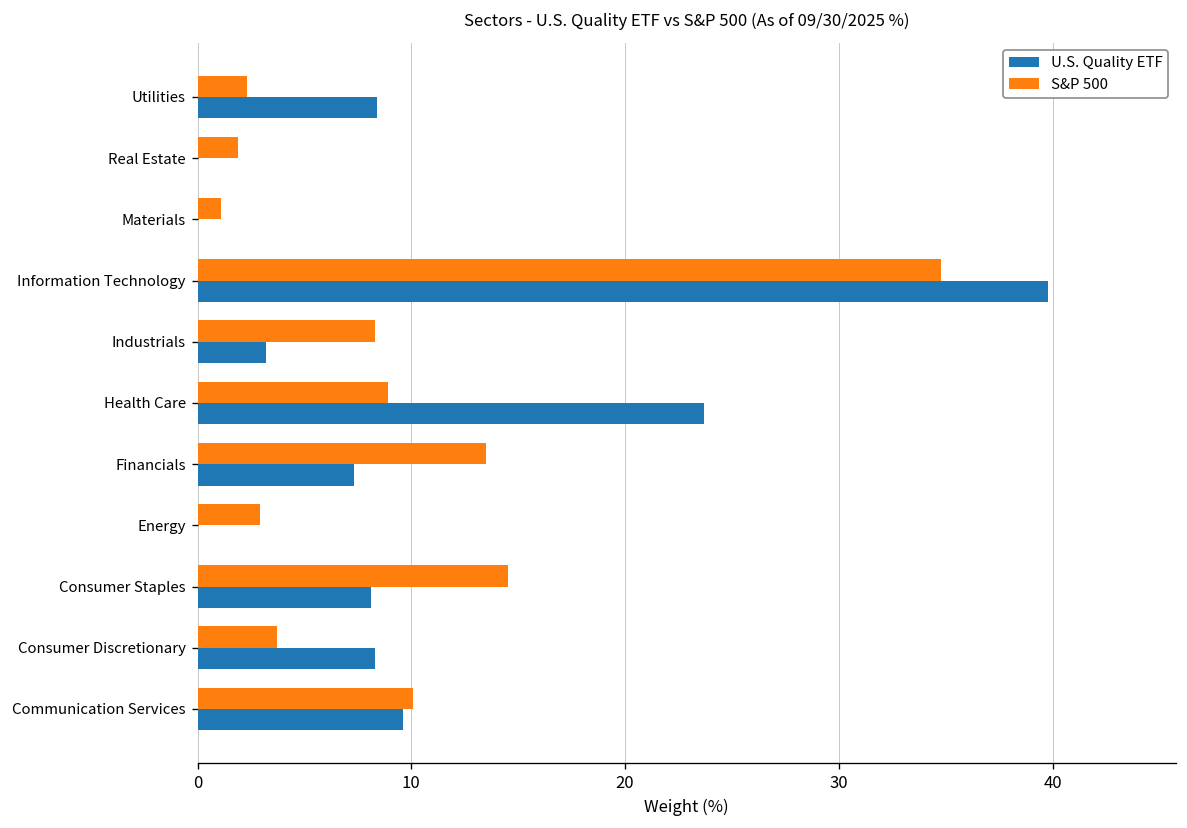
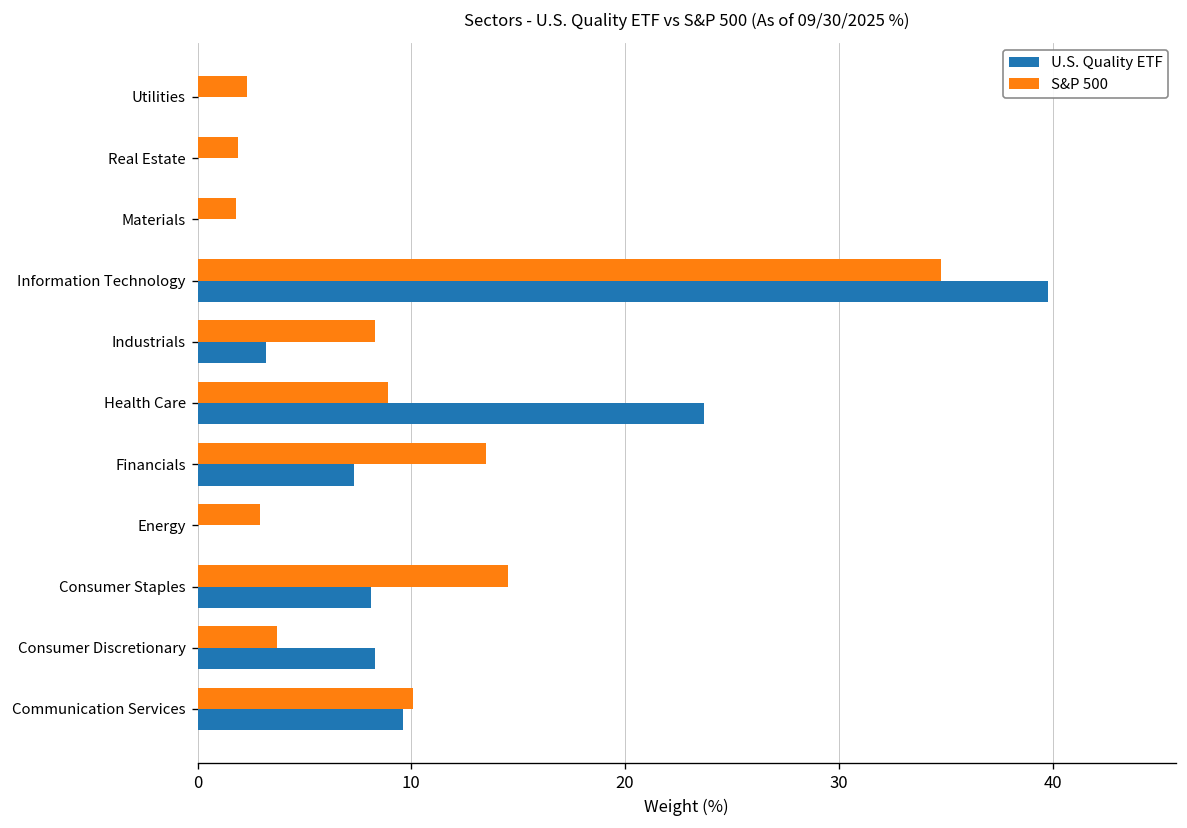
  {
    "U.S. Quality ETF": {
-     "Utilities": 8.4,
+     "Utilities": 0.0,
      "Real Estate": 0.0,
      "Materials": 0.0,
      "Information Technology": 39.8,
      "Industrials": 3.2,
      "Health Care": 23.7,
      "Financials": 7.3,
      "Energy": 0.0,
      "Consumer Staples": 8.1,
      "Consumer Discretionary": 8.3,
      "Communication Services": 9.6
    },
    "S&P 500": {
      "Utilities": 2.3,
      "Real Estate": 1.9,
-     "Materials": 1.1,
+     "Materials": 1.8,
      "Information Technology": 34.8,
      "Industrials": 8.3,
      "Health Care": 8.9,
      "Financials": 13.5,
      "Energy": 2.9,
      "Consumer Staples": 14.5,
      "Consumer Discretionary": 3.7,
      "Communication Services": 10.1
    }
  }
